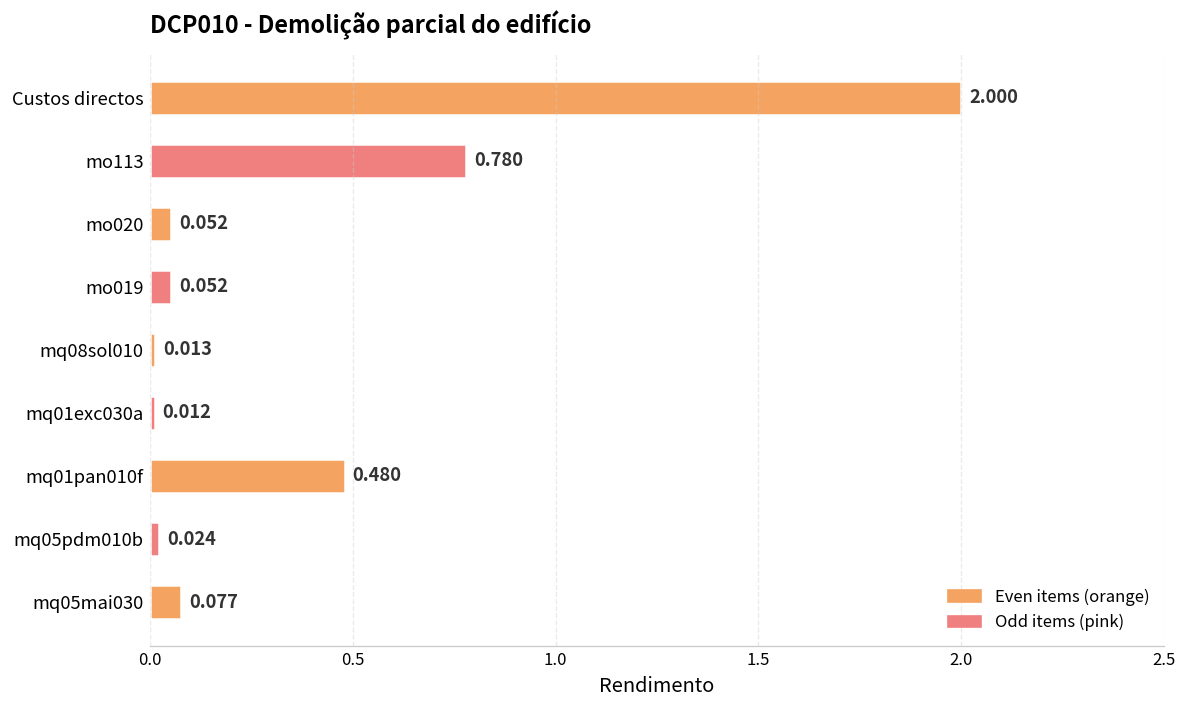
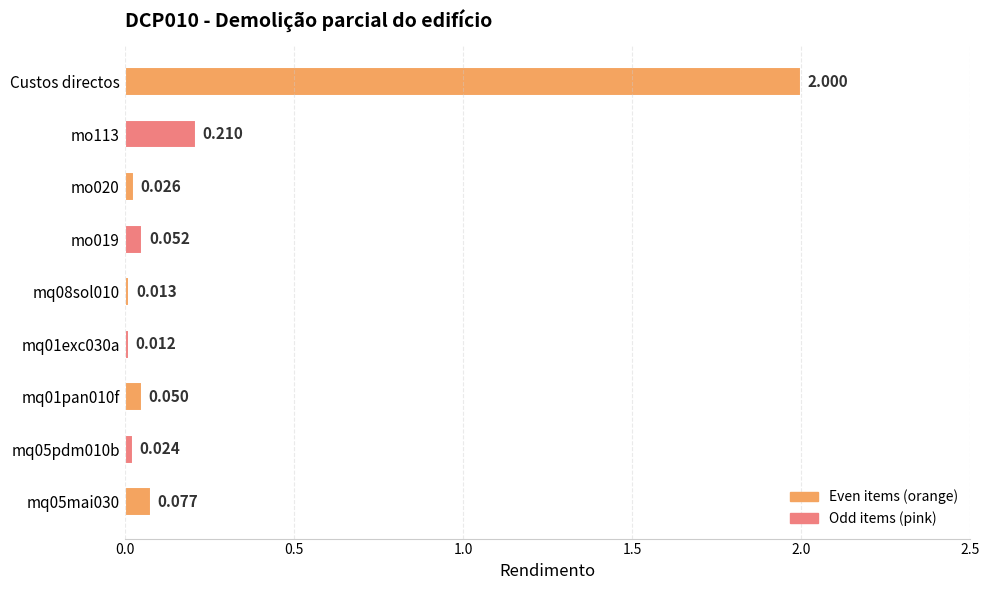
  {
    "Custos directos": 2.000,
-   "mo113": 0.780,
-   "mo020": 0.052,
+   "mo113": 0.210,
+   "mo020": 0.026,
    "mo019": 0.052,
    "mq08sol010": 0.013,
    "mq01exc030a": 0.012,
-   "mq01pan010f": 0.480,
+   "mq01pan010f": 0.050,
    "mq05pdm010b": 0.024,
    "mq05mai030": 0.077
  }
